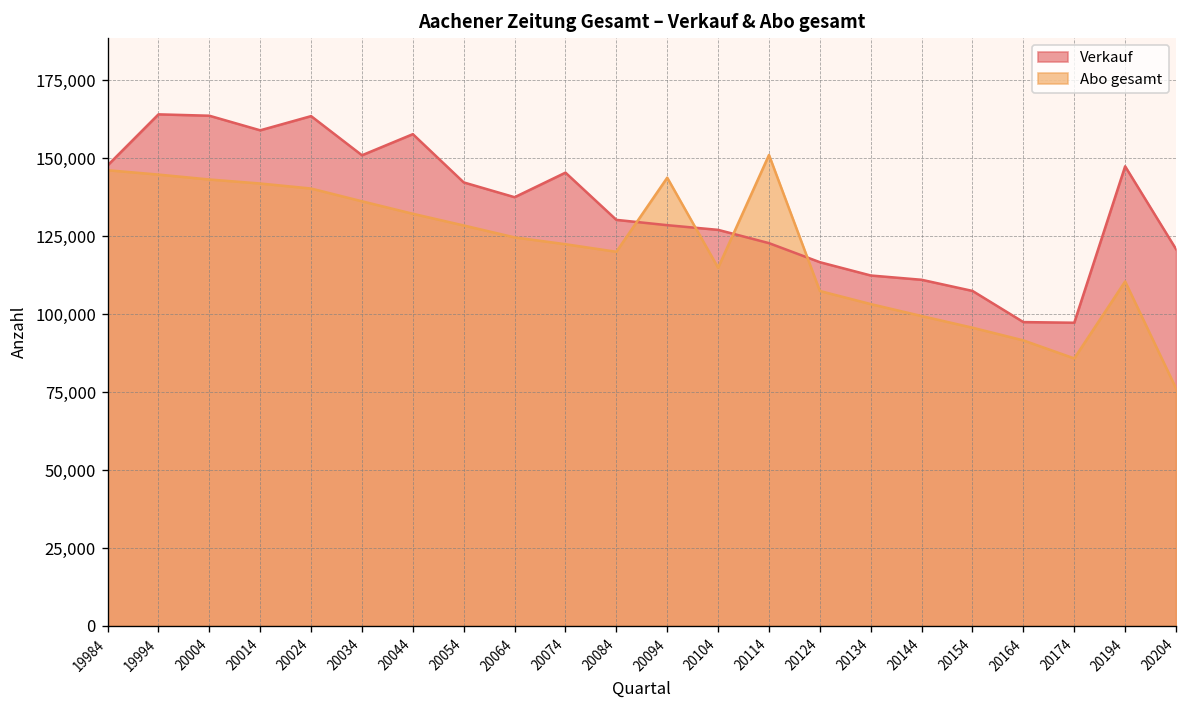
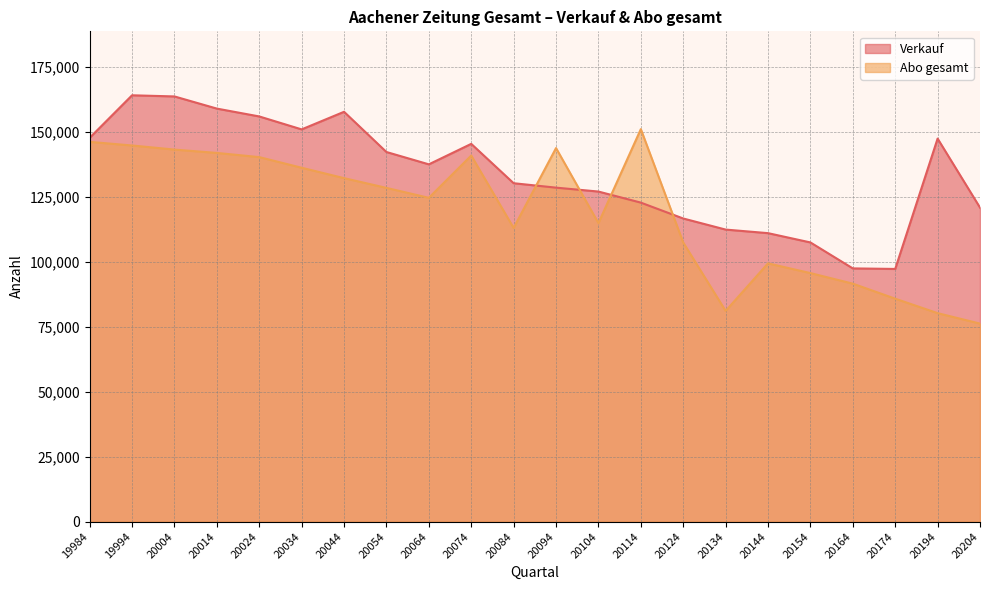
  {
    "Verkauf": {
      "19984": "148,000",
      "19994": "164,000",
      "20004": "164,000",
      "20014": "159,000",
-     "20024": "164,000",
+     "20024": "156,000",
      "20034": "151,000",
      "20044": "158,000",
      "20054": "142,000",
      "20064": "138,000",
      "20074": "145,000",
      "20084": "130,000",
      "20094": "129,000",
      "20104": "127,000",
      "20114": "123,000",
      "20124": "117,000",
      "20134": "112,000",
      "20144": "111,000",
      "20154": "107,000",
      "20164": "97,000",
      "20174": "97,000",
      "20194": "147,000",
      "20204": "121,000"
    },
    "Abo gesamt": {
      "19984": "146,000",
      "19994": "145,000",
      "20004": "143,000",
      "20014": "142,000",
      "20024": "140,000",
      "20034": "136,000",
      "20044": "132,000",
      "20054": "128,000",
      "20064": "125,000",
-     "20074": "122,000",
-     "20084": "120,000",
+     "20074": "141,000",
+     "20084": "113,000",
      "20094": "144,000",
      "20104": "115,000",
      "20114": "151,000",
      "20124": "107,000",
-     "20134": "103,000",
+     "20134": "81,000",
      "20144": "99,000",
      "20154": "96,000",
      "20164": "92,000",
      "20174": "86,000",
-     "20194": "111,000",
+     "20194": "80,000",
      "20204": "76,000"
    }
  }
